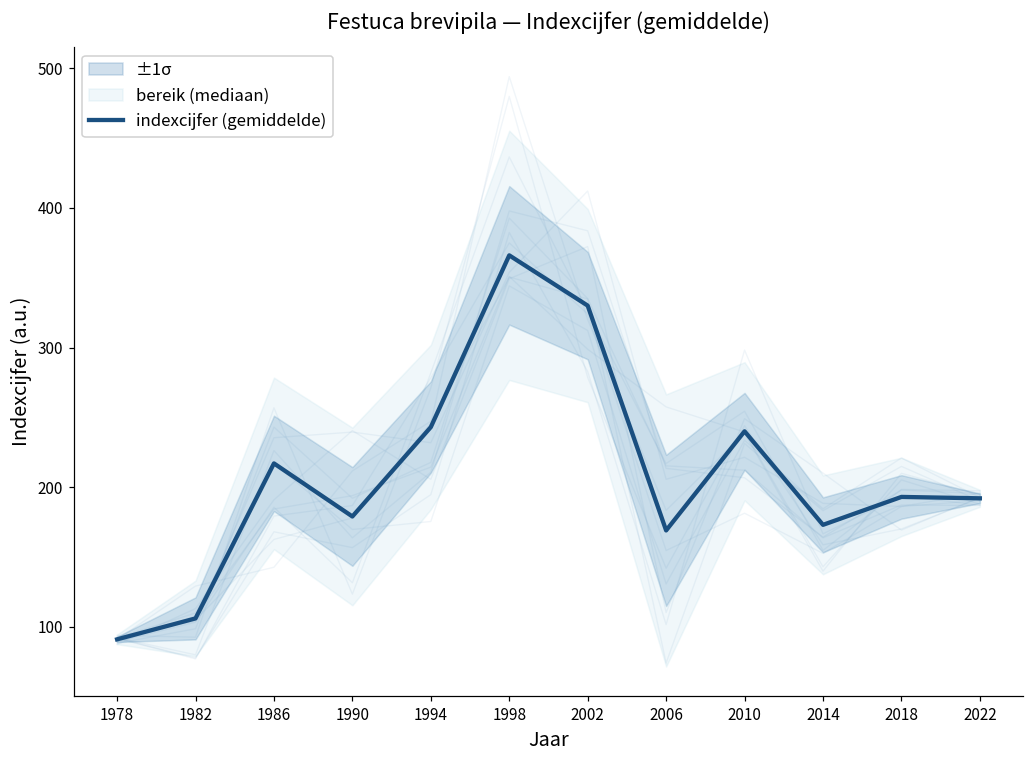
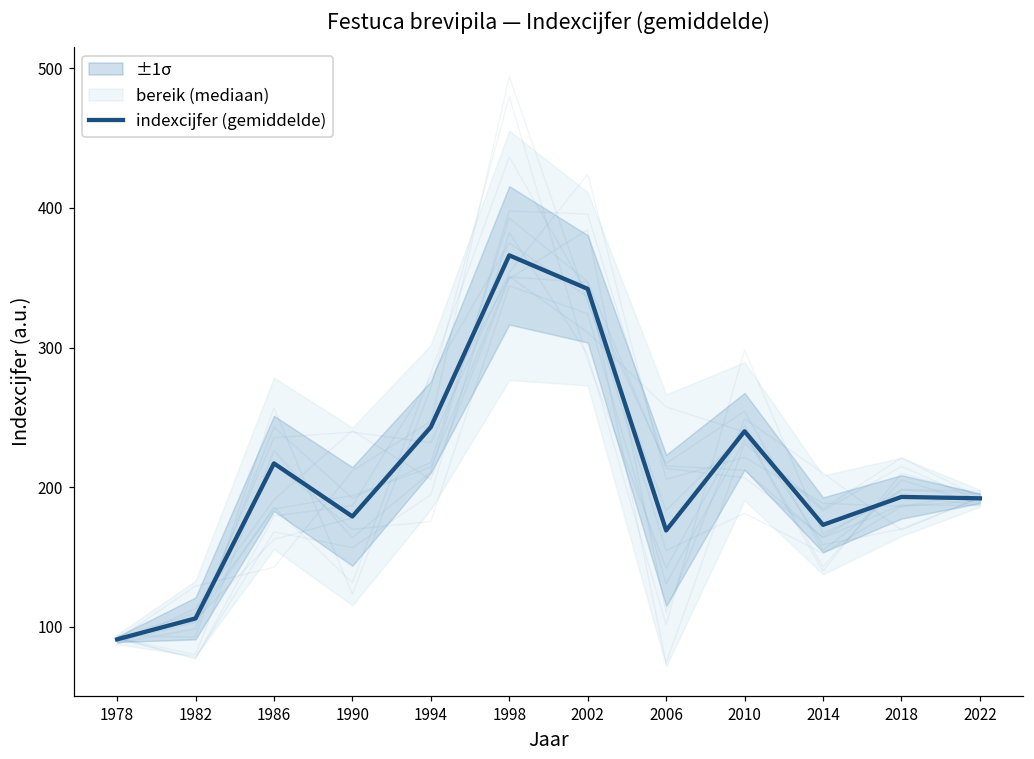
  {
    "indexcijfer (gemiddelde)": {
      "1994": 243,
      "1998": 366,
-     "2002": 330,
+     "2002": 342,
      "2006": 169,
      "2014": 173
    }
  }
